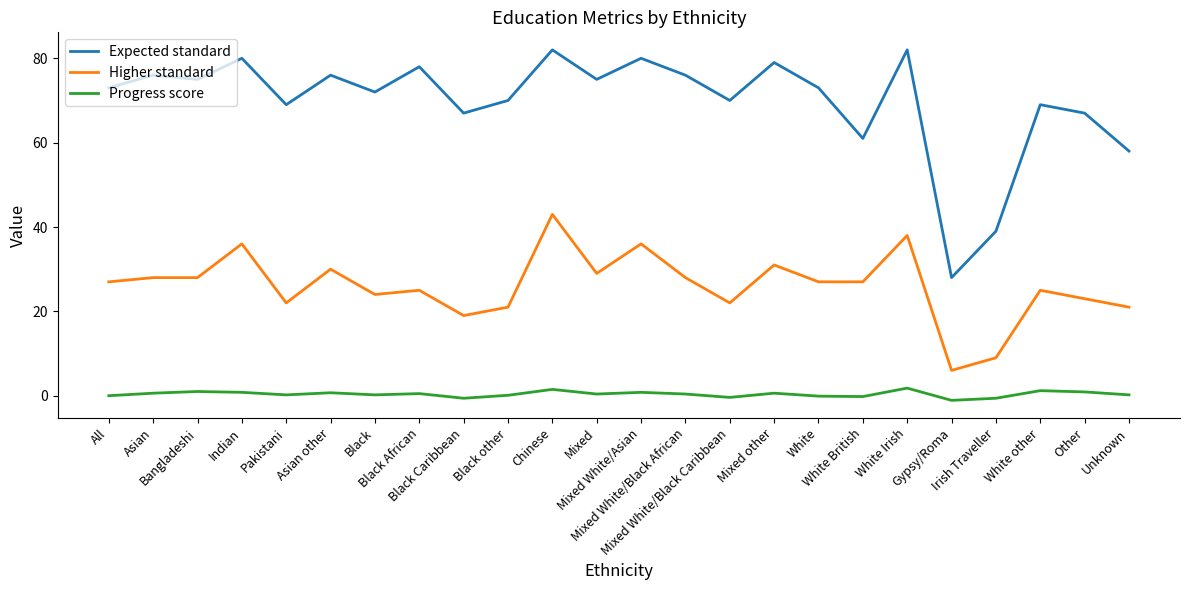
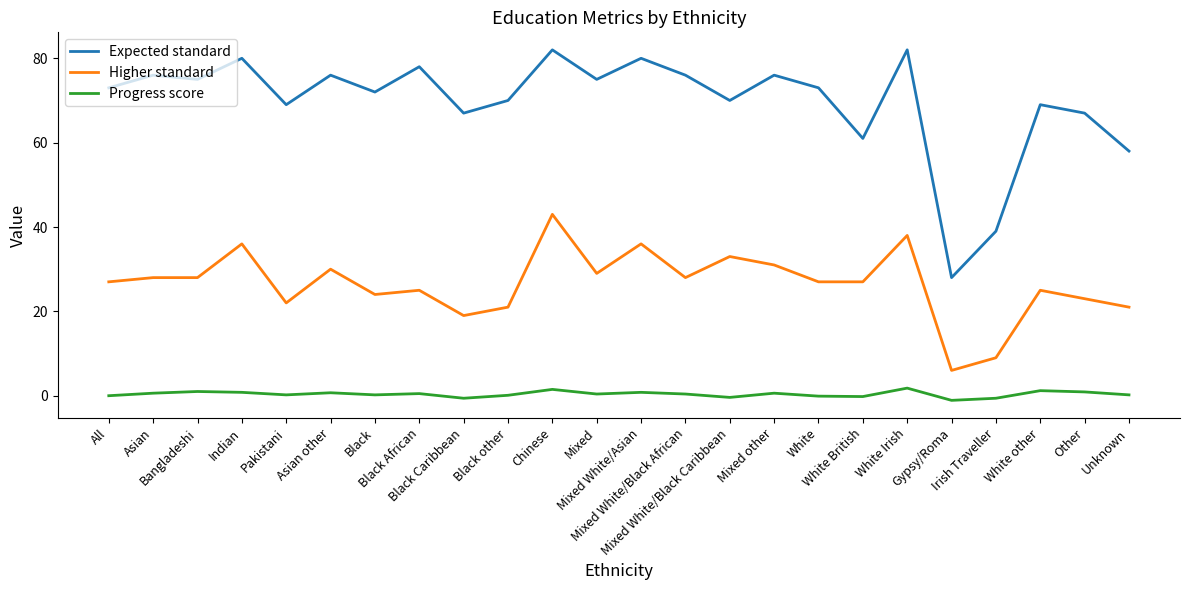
  {
    "Expected standard": {
      "Indian": 80,
      "Pakistani": 69,
      "Asian other": 76,
      "Black": 72,
      "Black African": 78,
      "Black Caribbean": 67,
      "Black other": 70,
      "Chinese": 82,
      "Mixed": 75,
      "Mixed White/Asian": 80,
      "Mixed White/Black African": 76,
      "Mixed White/Black Caribbean": 70,
-     "Mixed other": 79,
+     "Mixed other": 76,
      "White": 73,
      "White British": 61,
      "White Irish": 82,
      "Gypsy/Roma": 28,
      "Irish Traveller": 39,
      "White other": 69,
      "Other": 67,
      "Unknown": 58
    },
    "Higher standard": {
      "All": 27,
      "Asian": 28,
      "Bangladeshi": 28,
      "Indian": 36,
      "Pakistani": 22,
      "Asian other": 30,
      "Black": 24,
      "Black African": 25,
      "Black Caribbean": 19,
      "Black other": 21,
      "Chinese": 43,
      "Mixed": 29,
      "Mixed White/Asian": 36,
      "Mixed White/Black African": 28,
-     "Mixed White/Black Caribbean": 22,
+     "Mixed White/Black Caribbean": 33,
      "Mixed other": 31,
      "White": 27,
      "White British": 27,
      "White Irish": 38,
      "Gypsy/Roma": 6,
      "Irish Traveller": 9,
      "White other": 25,
      "Other": 23,
      "Unknown": 21
    },
    "Progress score": {
      "All": 0,
      "Asian": 1,
      "Bangladeshi": 1,
      "Indian": 1,
      "Pakistani": 0,
      "Asian other": 1,
      "Black": 0,
      "Black African": 1,
      "Black Caribbean": -1,
      "Black other": 0,
      "Chinese": 2,
      "Mixed": 0,
      "Mixed White/Asian": 1,
      "Mixed White/Black African": 0,
      "Mixed White/Black Caribbean": 0,
      "Mixed other": 1,
      "White": 0,
      "White British": 0,
      "White Irish": 2,
      "Gypsy/Roma": -1,
      "Irish Traveller": -1,
      "White other": 1,
      "Other": 1,
      "Unknown": 0
    }
  }
